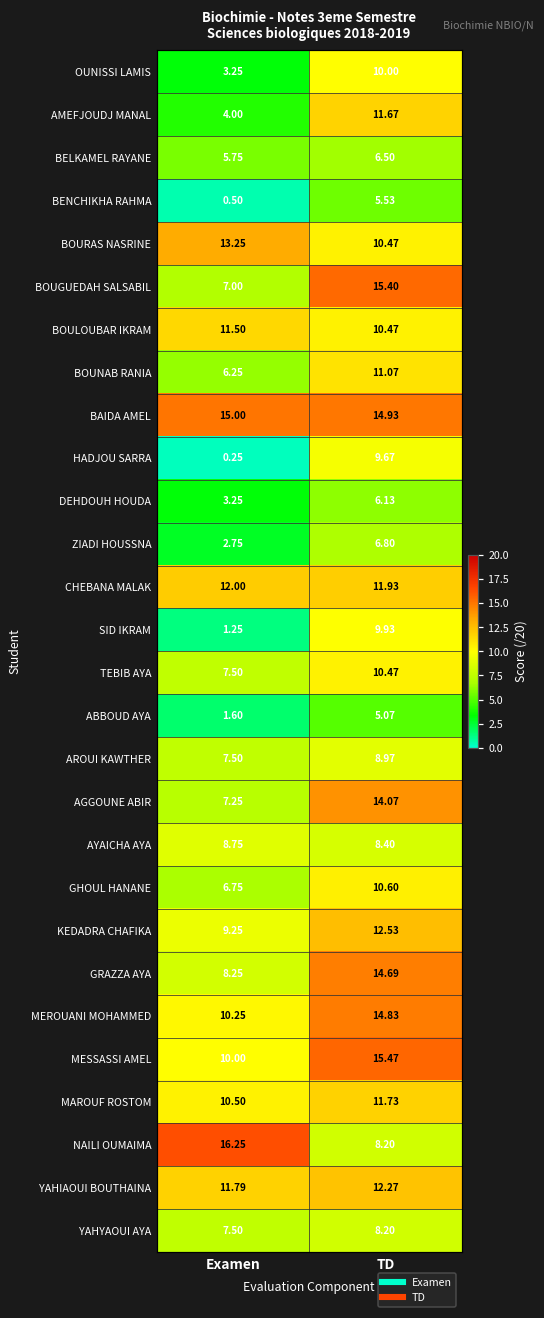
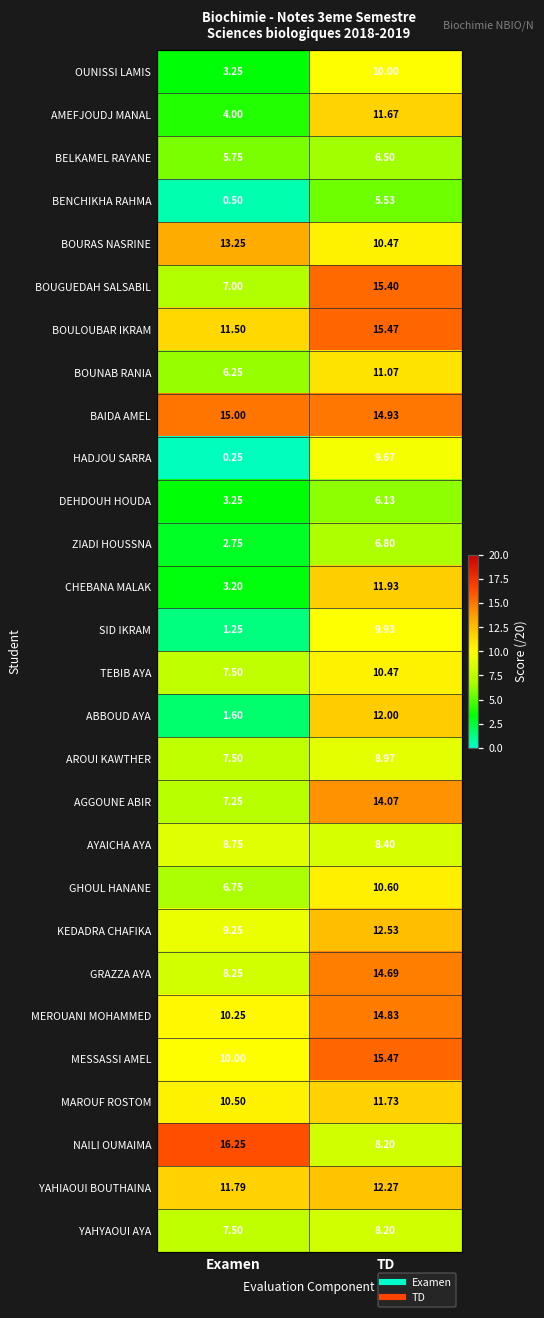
  {
    "OUNISSI LAMIS": {
      "Examen": 3.25,
      "TD": 10.00
    },
    "AMEFJOUDJ MANAL": {
      "Examen": 4.00,
      "TD": 11.67
    },
    "BELKAMEL RAYANE": {
      "Examen": 5.75,
      "TD": 6.50
    },
    "BENCHIKHA RAHMA": {
      "Examen": 0.50,
      "TD": 5.53
    },
    "BOURAS NASRINE": {
      "Examen": 13.25,
      "TD": 10.47
    },
    "BOUGUEDAH SALSABIL": {
      "Examen": 7.00,
      "TD": 15.40
    },
    "BOULOUBAR IKRAM": {
      "Examen": 11.50,
-     "TD": 10.47
+     "TD": 15.47
    },
    "BOUNAB RANIA": {
      "Examen": 6.25,
      "TD": 11.07
    },
    "BAIDA AMEL": {
      "Examen": 15.00,
      "TD": 14.93
    },
    "HADJOU SARRA": {
      "Examen": 0.25,
      "TD": 9.67
    },
    "DEHDOUH HOUDA": {
      "Examen": 3.25,
      "TD": 6.13
    },
    "ZIADI HOUSSNA": {
      "Examen": 2.75,
      "TD": 6.80
    },
    "CHEBANA MALAK": {
-     "Examen": 12.00,
+     "Examen": 3.20,
      "TD": 11.93
    },
    "SID IKRAM": {
      "Examen": 1.25,
      "TD": 9.93
    },
    "TEBIB AYA": {
      "Examen": 7.50,
      "TD": 10.47
    },
    "ABBOUD AYA": {
      "Examen": 1.60,
-     "TD": 5.07
+     "TD": 12.00
    },
    "AROUI KAWTHER": {
      "Examen": 7.50,
      "TD": 8.97
    },
    "AGGOUNE ABIR": {
      "Examen": 7.25,
      "TD": 14.07
    },
    "AYAICHA AYA": {
      "Examen": 8.75,
      "TD": 8.40
    },
    "GHOUL HANANE": {
      "Examen": 6.75,
      "TD": 10.60
    },
    "KEDADRA CHAFIKA": {
      "Examen": 9.25,
      "TD": 12.53
    },
    "GRAZZA AYA": {
      "Examen": 8.25,
      "TD": 14.69
    },
    "MEROUANI MOHAMMED": {
      "Examen": 10.25,
      "TD": 14.83
    },
    "MESSASSI AMEL": {
      "Examen": 10.00,
      "TD": 15.47
    },
    "MAROUF ROSTOM": {
      "Examen": 10.50,
      "TD": 11.73
    },
    "NAILI OUMAIMA": {
      "Examen": 16.25,
      "TD": 8.20
    },
    "YAHIAOUI BOUTHAINA": {
      "Examen": 11.79,
      "TD": 12.27
    },
    "YAHYAOUI AYA": {
      "Examen": 7.50,
      "TD": 8.20
    }
  }
